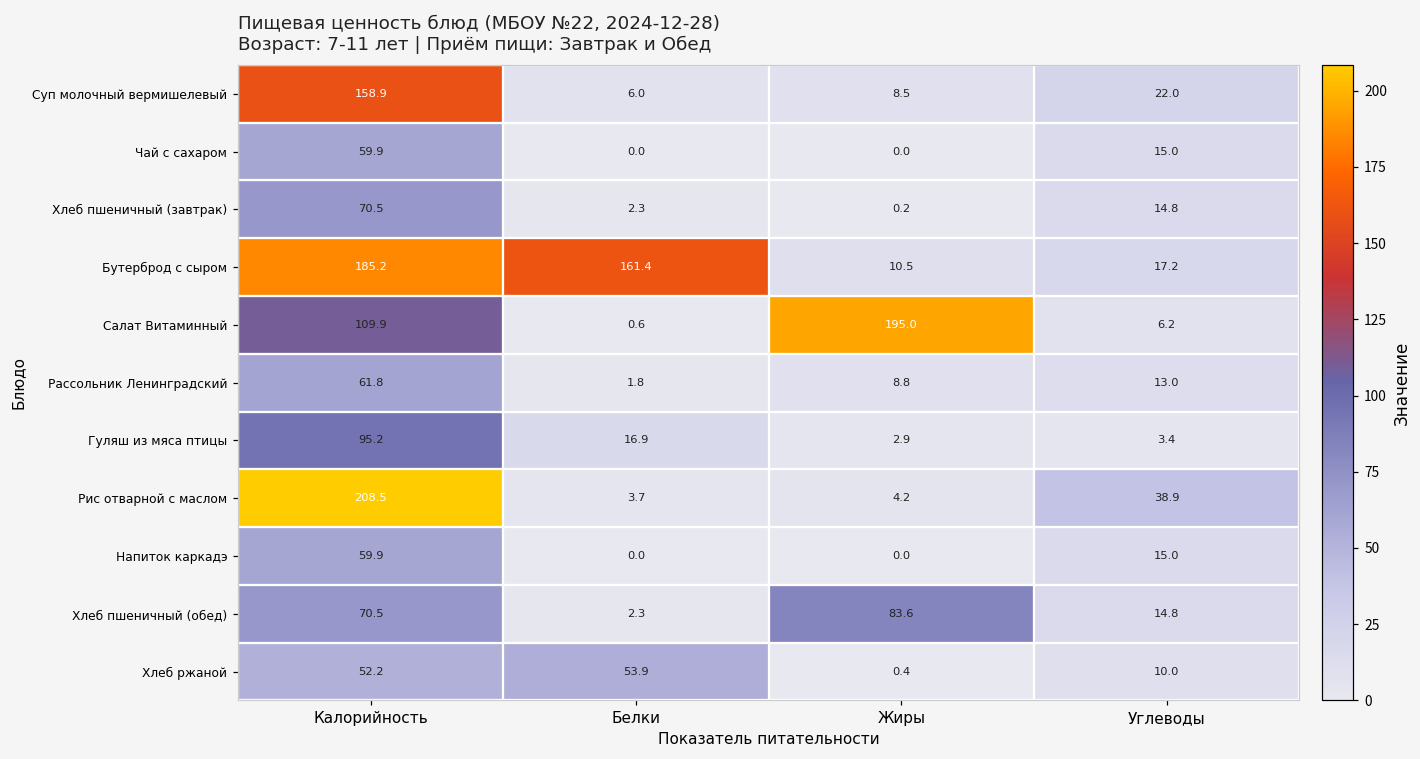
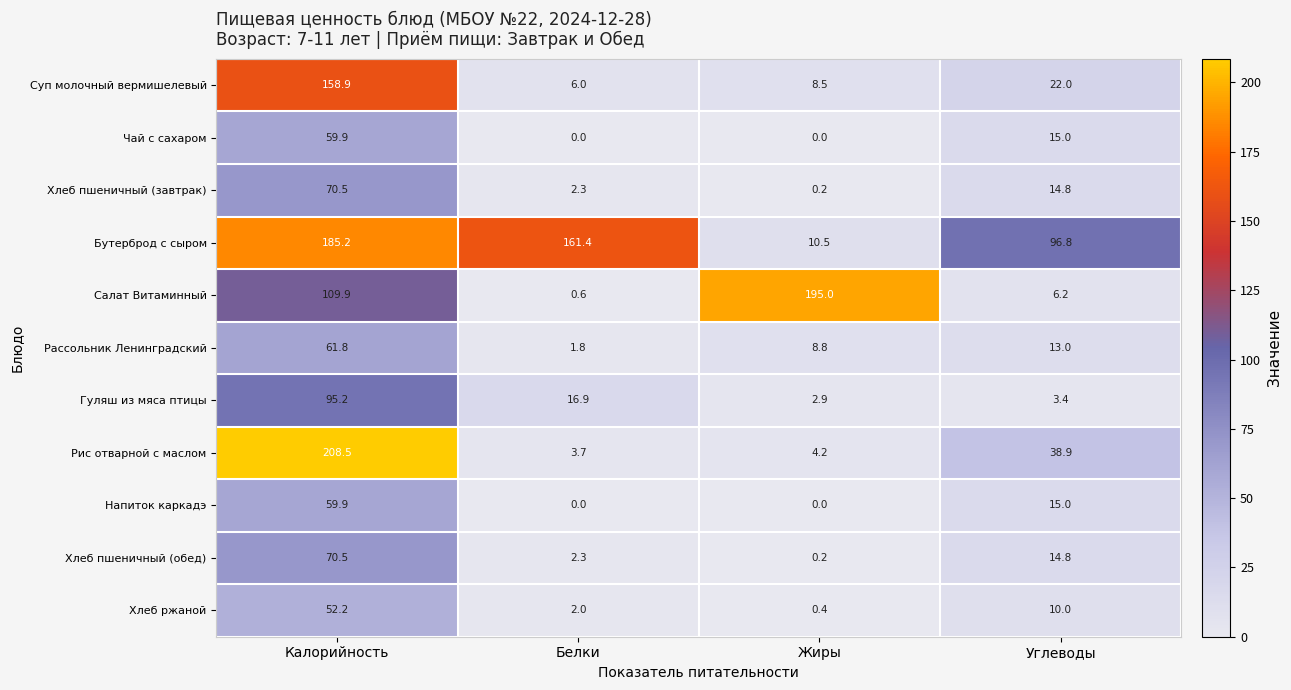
  {
    "Суп молочный вермишелевый": {
      "Калорийность": 158.9,
      "Белки": 6.0,
      "Жиры": 8.5,
      "Углеводы": 22.0
    },
    "Чай с сахаром": {
      "Калорийность": 59.9,
      "Белки": 0.0,
      "Жиры": 0.0,
      "Углеводы": 15.0
    },
    "Хлеб пшеничный (завтрак)": {
      "Калорийность": 70.5,
      "Белки": 2.3,
      "Жиры": 0.2,
      "Углеводы": 14.8
    },
    "Бутерброд с сыром": {
      "Калорийность": 185.2,
      "Белки": 161.4,
      "Жиры": 10.5,
-     "Углеводы": 17.2
+     "Углеводы": 96.8
    },
    "Салат Витаминный": {
      "Калорийность": 109.9,
      "Белки": 0.6,
      "Жиры": 195.0,
      "Углеводы": 6.2
    },
    "Рассольник Ленинградский": {
      "Калорийность": 61.8,
      "Белки": 1.8,
      "Жиры": 8.8,
      "Углеводы": 13.0
    },
    "Гуляш из мяса птицы": {
      "Калорийность": 95.2,
      "Белки": 16.9,
      "Жиры": 2.9,
      "Углеводы": 3.4
    },
    "Рис отварной с маслом": {
      "Калорийность": 208.5,
      "Белки": 3.7,
      "Жиры": 4.2,
      "Углеводы": 38.9
    },
    "Напиток каркадэ": {
      "Калорийность": 59.9,
      "Белки": 0.0,
      "Жиры": 0.0,
      "Углеводы": 15.0
    },
    "Хлеб пшеничный (обед)": {
      "Калорийность": 70.5,
      "Белки": 2.3,
-     "Жиры": 83.6,
+     "Жиры": 0.2,
      "Углеводы": 14.8
    },
    "Хлеб ржаной": {
      "Калорийность": 52.2,
-     "Белки": 53.9,
+     "Белки": 2.0,
      "Жиры": 0.4,
      "Углеводы": 10.0
    }
  }
